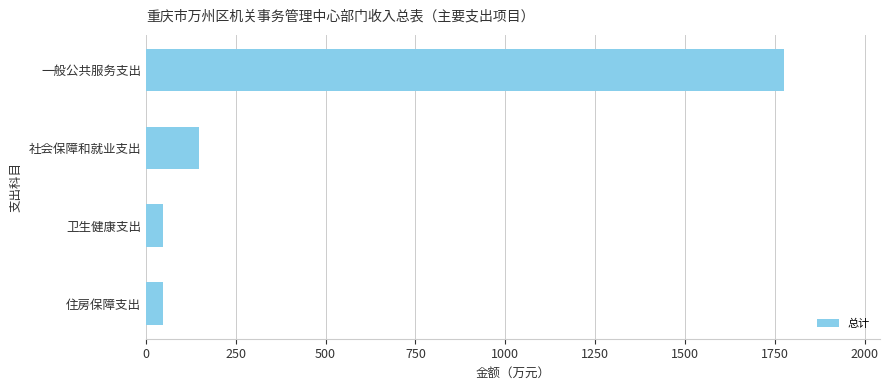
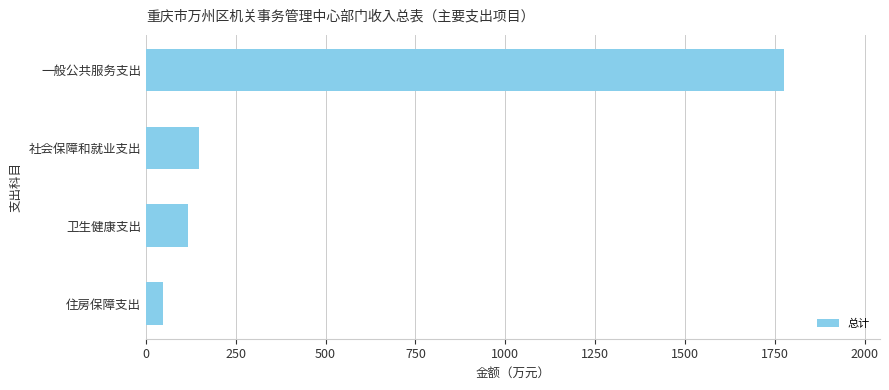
  {
    "一般公共服务支出": 1780,
    "社会保障和就业支出": 150,
-   "卫生健康支出": 50,
+   "卫生健康支出": 120,
    "住房保障支出": 50
  }
